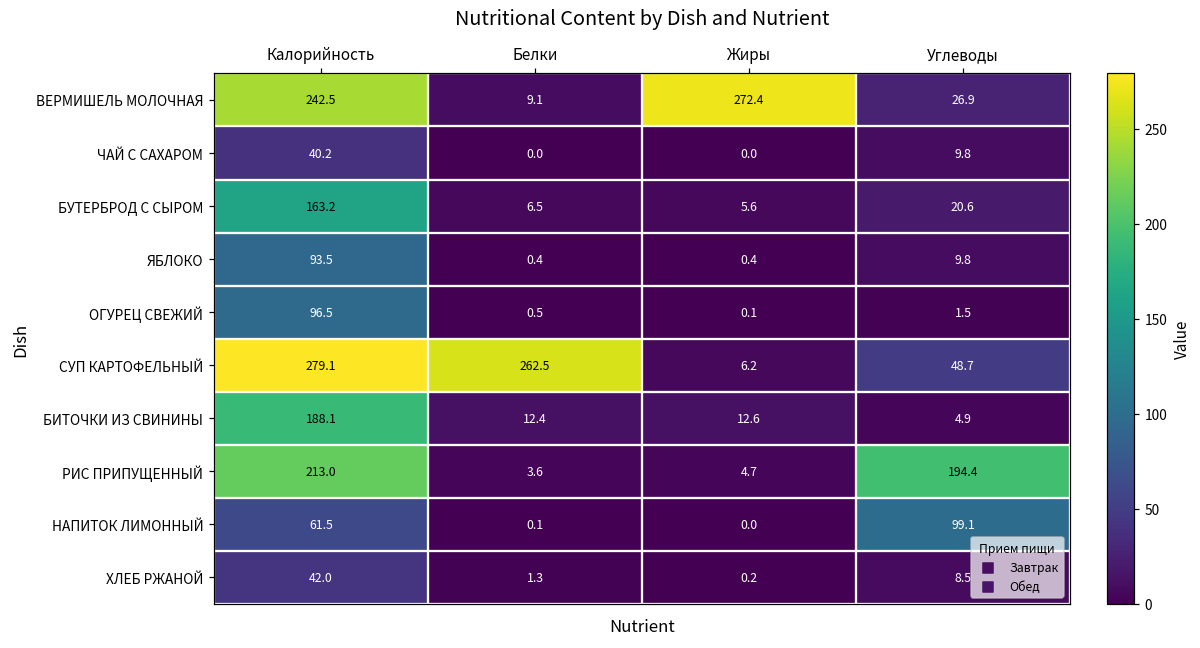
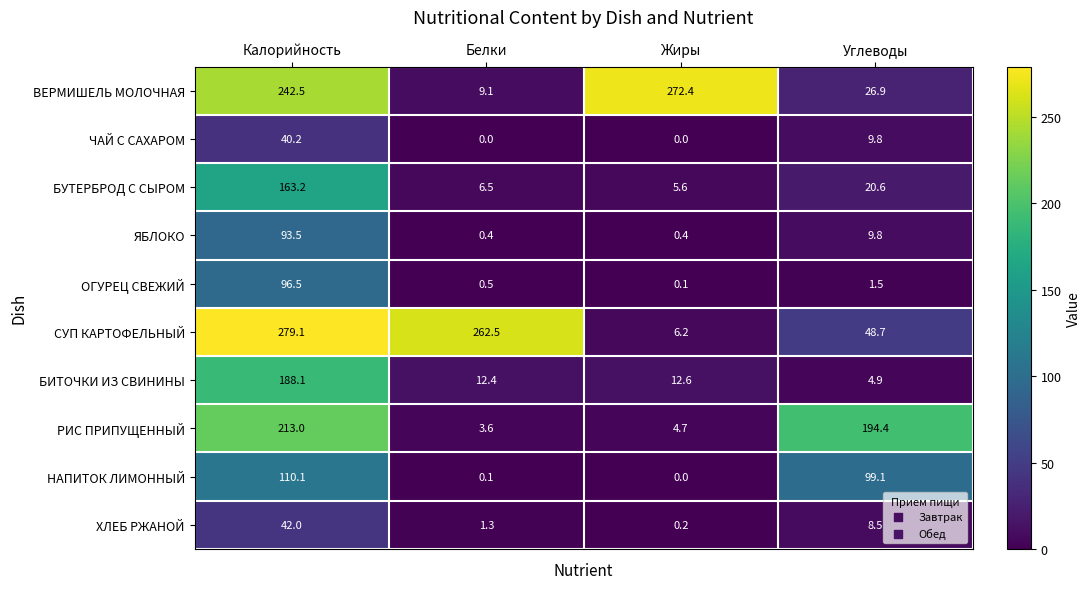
  {
    "ВЕРМИШЕЛЬ МОЛОЧНАЯ": {
      "Калорийность": 242.5,
      "Белки": 9.1,
      "Жиры": 272.4,
      "Углеводы": 26.9
    },
    "ЧАЙ С САХАРОМ": {
      "Калорийность": 40.2,
      "Белки": 0.0,
      "Жиры": 0.0,
      "Углеводы": 9.8
    },
    "БУТЕРБРОД С СЫРОМ": {
      "Калорийность": 163.2,
      "Белки": 6.5,
      "Жиры": 5.6,
      "Углеводы": 20.6
    },
    "ЯБЛОКО": {
      "Калорийность": 93.5,
      "Белки": 0.4,
      "Жиры": 0.4,
      "Углеводы": 9.8
    },
    "ОГУРЕЦ СВЕЖИЙ": {
      "Калорийность": 96.5,
      "Белки": 0.5,
      "Жиры": 0.1,
      "Углеводы": 1.5
    },
    "СУП КАРТОФЕЛЬНЫЙ": {
      "Калорийность": 279.1,
      "Белки": 262.5,
      "Жиры": 6.2,
      "Углеводы": 48.7
    },
    "БИТОЧКИ ИЗ СВИНИНЫ": {
      "Калорийность": 188.1,
      "Белки": 12.4,
      "Жиры": 12.6,
      "Углеводы": 4.9
    },
    "РИС ПРИПУЩЕННЫЙ": {
      "Калорийность": 213.0,
      "Белки": 3.6,
      "Жиры": 4.7,
      "Углеводы": 194.4
    },
    "НАПИТОК ЛИМОННЫЙ": {
-     "Калорийность": 61.5,
+     "Калорийность": 110.1,
      "Белки": 0.1,
      "Жиры": 0.0,
      "Углеводы": 99.1
    },
    "ХЛЕБ РЖАНОЙ": {
      "Калорийность": 42.0,
      "Белки": 1.3,
      "Жиры": 0.2
    }
  }
